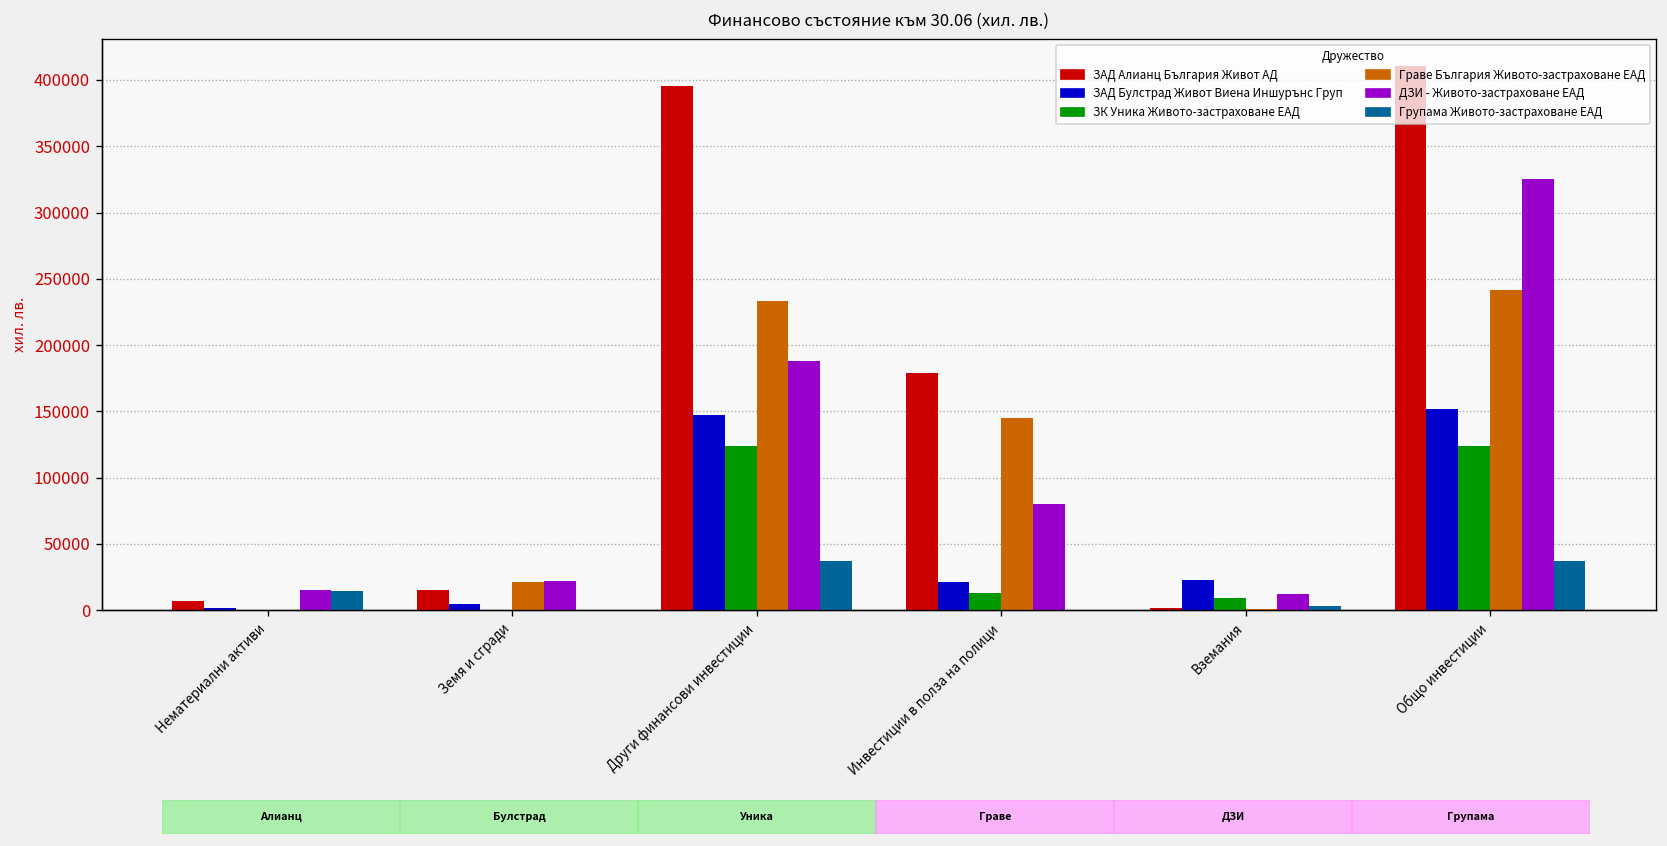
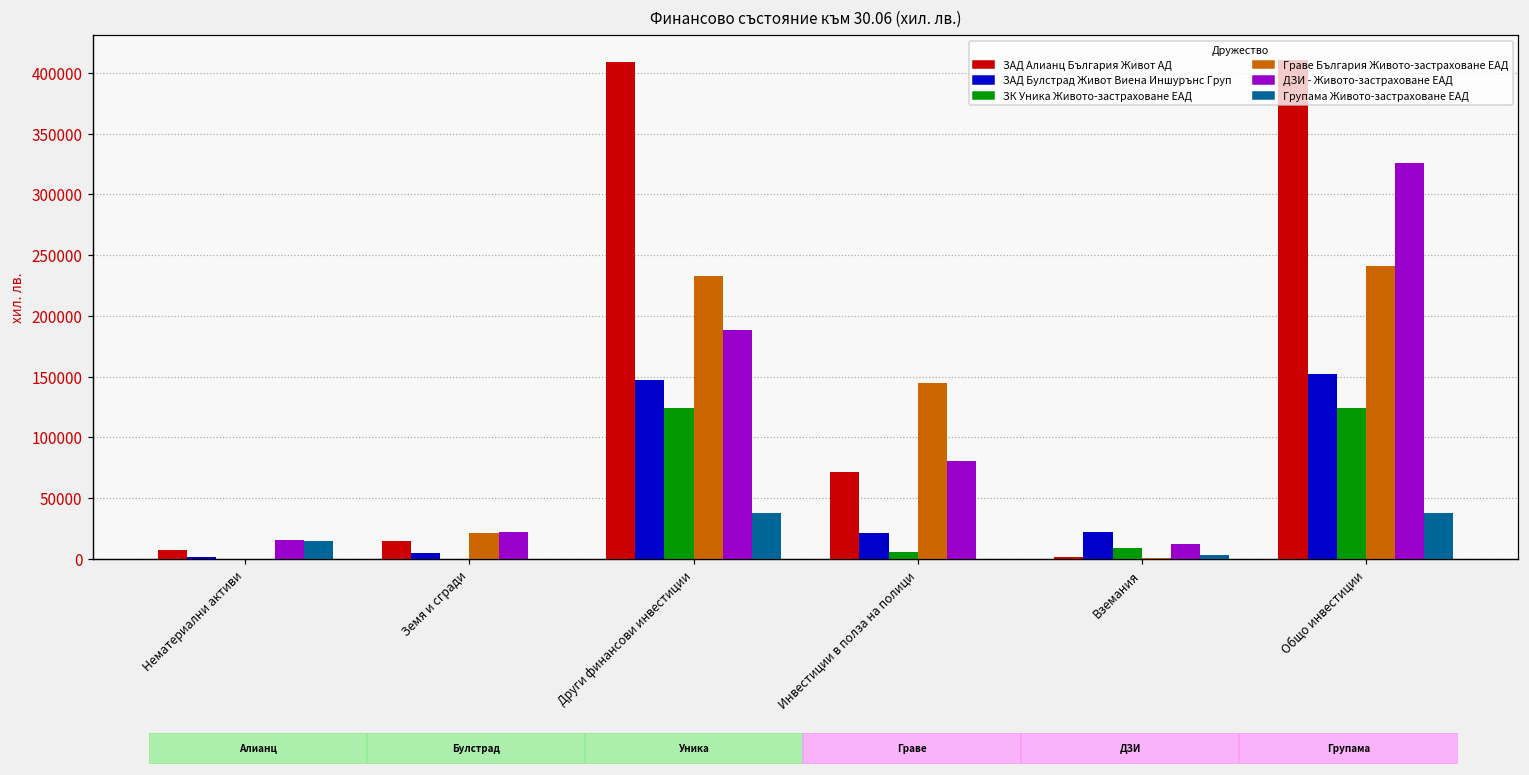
  {
    "ЗАД Алианц България Живот АД": {
      "Нематериални активи": 7000,
      "Земя и сгради": 15000,
-     "Други финансови инвестиции": 395000,
-     "Инвестиции в полза на полици": 179000
+     "Други финансови инвестиции": 409000,
+     "Инвестиции в полза на полици": 72000
    },
    "ЗАД Булстрад Живот Виена Иншурънс Груп": {
      "Земя и сгради": 5000,
      "Други финансови инвестиции": 147000,
      "Инвестиции в полза на полици": 21000,
      "Вземания": 22000,
      "Общо инвестиции": 152000
    },
    "ЗК Уника Живото-застраховане ЕАД": {
      "Земя и сгради": 0,
      "Други финансови инвестиции": 124000,
-     "Инвестиции в полза на полици": 13000,
+     "Инвестиции в полза на полици": 6000,
      "Вземания": 9000,
      "Общо инвестиции": 124000
    },
    "Граве България Живото-застраховане ЕАД": {
      "Земя и сгради": 21000,
      "Други финансови инвестиции": 233000,
      "Инвестиции в полза на полици": 145000,
      "Общо инвестиции": 241000
    },
    "ДЗИ - Живото-застраховане ЕАД": {
      "Нематериални активи": 15000,
      "Земя и сгради": 22000,
      "Други финансови инвестиции": 188000,
      "Инвестиции в полза на полици": 80000,
      "Вземания": 12000,
      "Общо инвестиции": 326000
    },
    "Групама Живото-застраховане ЕАД": {
      "Нематериални активи": 14000,
      "Земя и сгради": 0,
      "Други финансови инвестиции": 37000,
      "Инвестиции в полза на полици": 0,
      "Вземания": 3000,
      "Общо инвестиции": 37000
    }
  }
